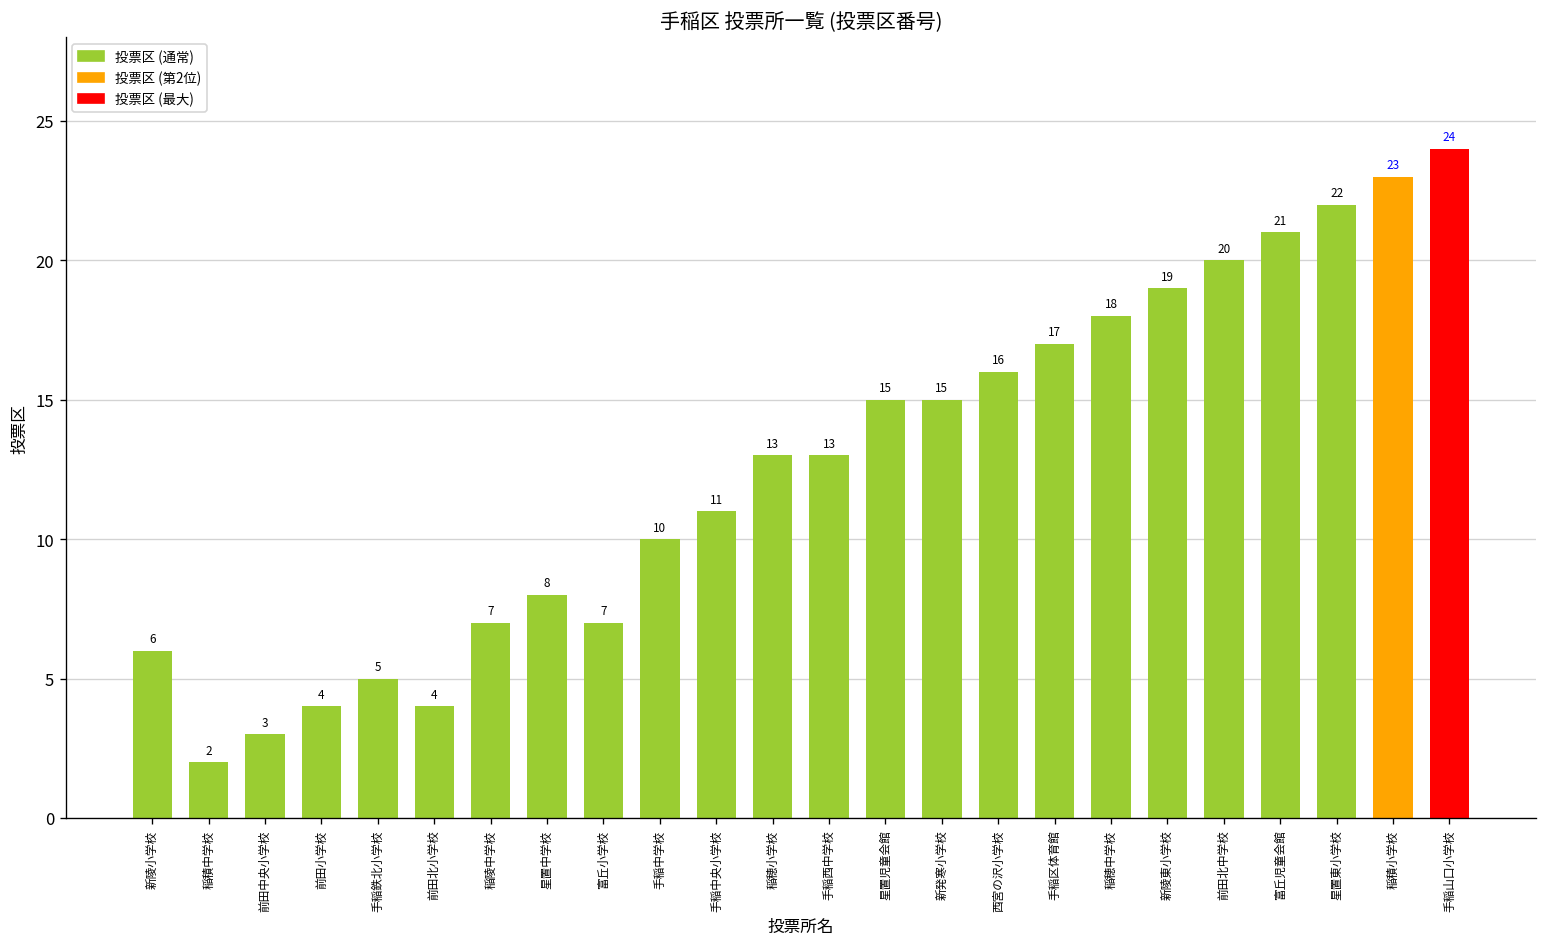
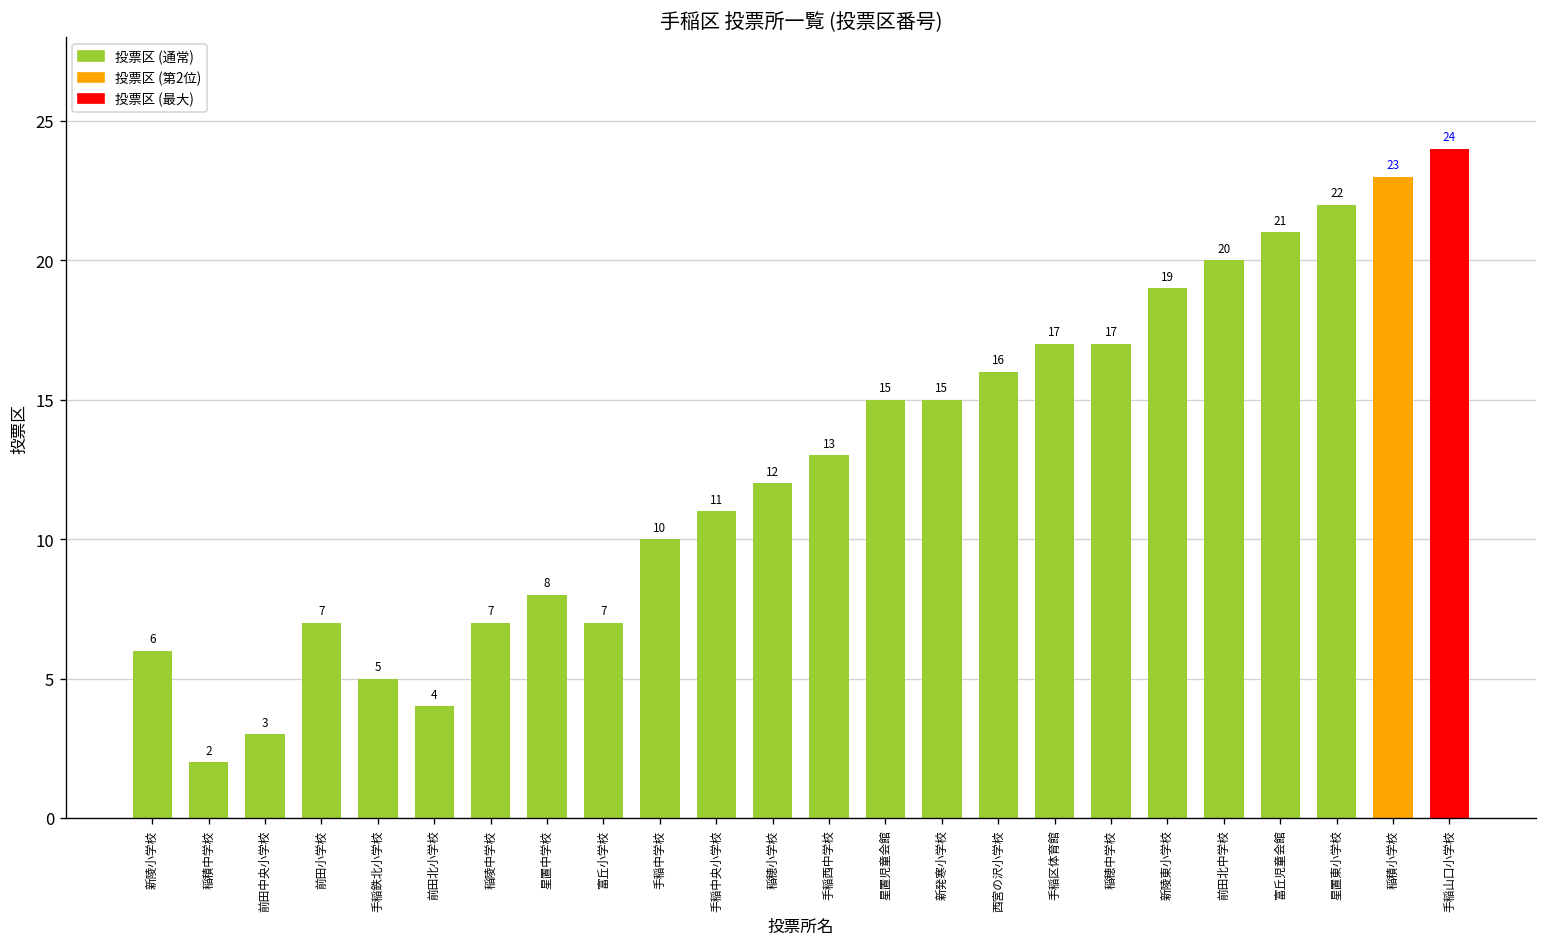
  {
    "新陵小学校": 6,
    "稲積中学校": 2,
    "前田中央小学校": 3,
-   "前田小学校": 4,
+   "前田小学校": 7,
    "手稲鉄北小学校": 5,
    "前田北小学校": 4,
    "稲陵中学校": 7,
    "星置中学校": 8,
    "富丘小学校": 7,
    "手稲中学校": 10,
    "手稲中央小学校": 11,
-   "稲穂小学校": 13,
+   "稲穂小学校": 12,
    "手稲西中学校": 13,
    "星置児童会館": 15,
    "新発寒小学校": 15,
    "西宮の沢小学校": 16,
    "手稲区体育館": 17,
-   "稲穂中学校": 18,
+   "稲穂中学校": 17,
    "新陵東小学校": 19,
    "前田北中学校": 20,
    "富丘児童会館": 21,
    "星置東小学校": 22,
    "稲積小学校": 23,
    "手稲山口小学校": 24
  }
